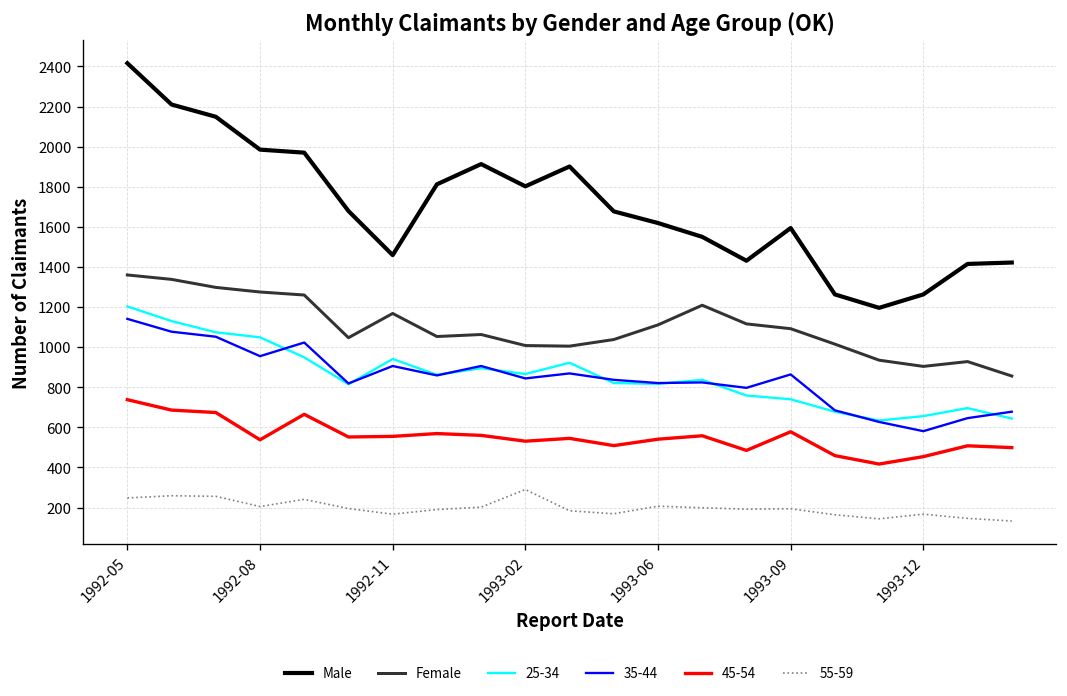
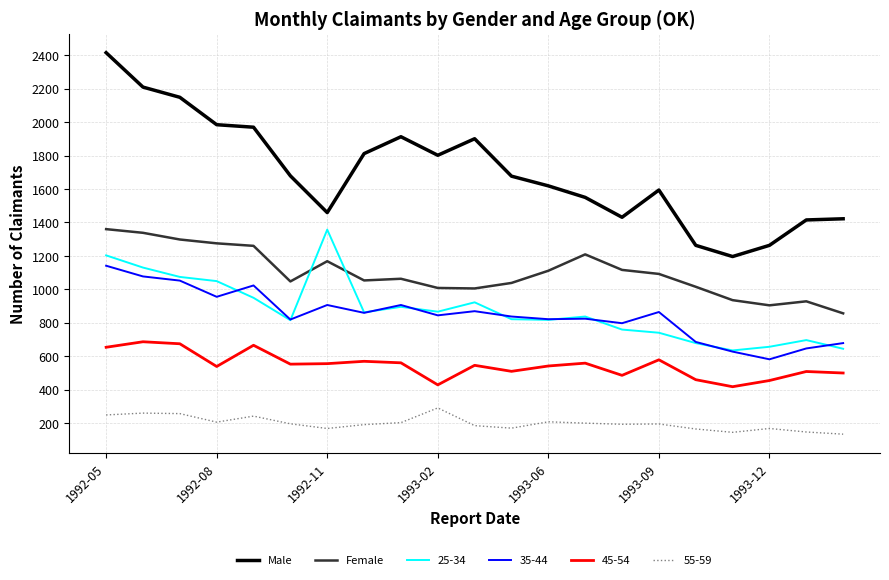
  {
    "Male": {
      "1992-05": 2420,
      "1992-08": 1990,
      "1992-11": 1460,
      "1993-02": 1800,
      "1993-06": 1620,
      "1993-09": 1590,
      "1993-12": 1260
    },
    "Female": {
      "1992-05": 1360,
      "1992-08": 1280,
      "1992-11": 1170,
      "1993-02": 1010,
      "1993-06": 1110,
      "1993-09": 1090,
      "1993-12": 900
    },
    "25-34": {
      "1992-05": 1200,
      "1992-08": 1050,
-     "1992-11": 940,
+     "1992-11": 1360,
      "1993-02": 870,
      "1993-09": 740,
      "1993-12": 660
    },
    "35-44": {
      "1992-05": 1140,
      "1992-08": 960,
      "1992-11": 910,
      "1993-02": 840,
      "1993-09": 860,
      "1993-12": 580
    },
    "45-54": {
-     "1992-05": 740,
+     "1992-05": 650,
      "1992-08": 540,
      "1992-11": 560,
-     "1993-02": 530,
+     "1993-02": 430,
      "1993-06": 540,
      "1993-09": 580,
      "1993-12": 450
    },
    "55-59": {
      "1992-05": 250,
      "1992-08": 210,
      "1992-11": 170,
      "1993-02": 290,
      "1993-06": 210,
      "1993-09": 190,
      "1993-12": 170
    }
  }
